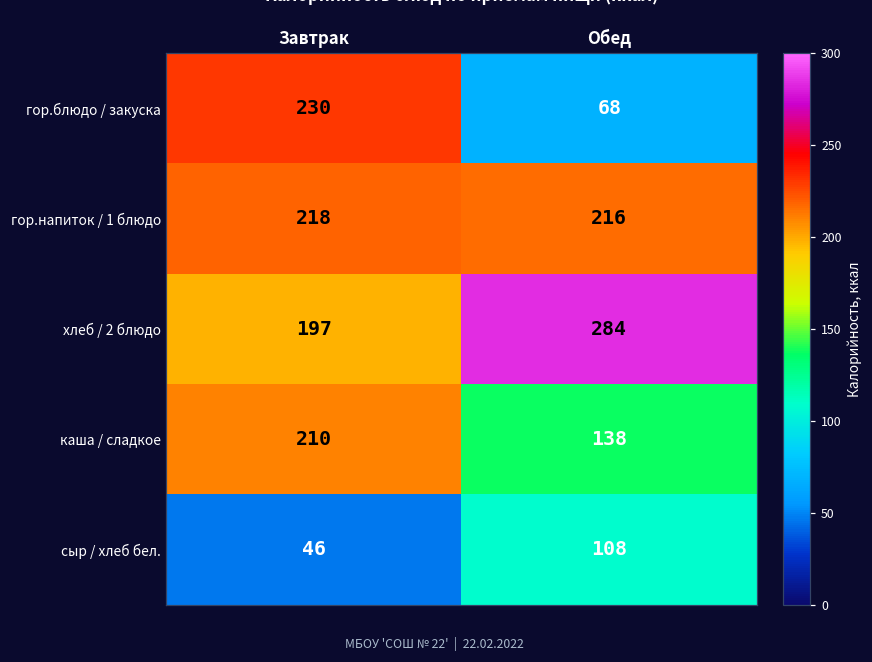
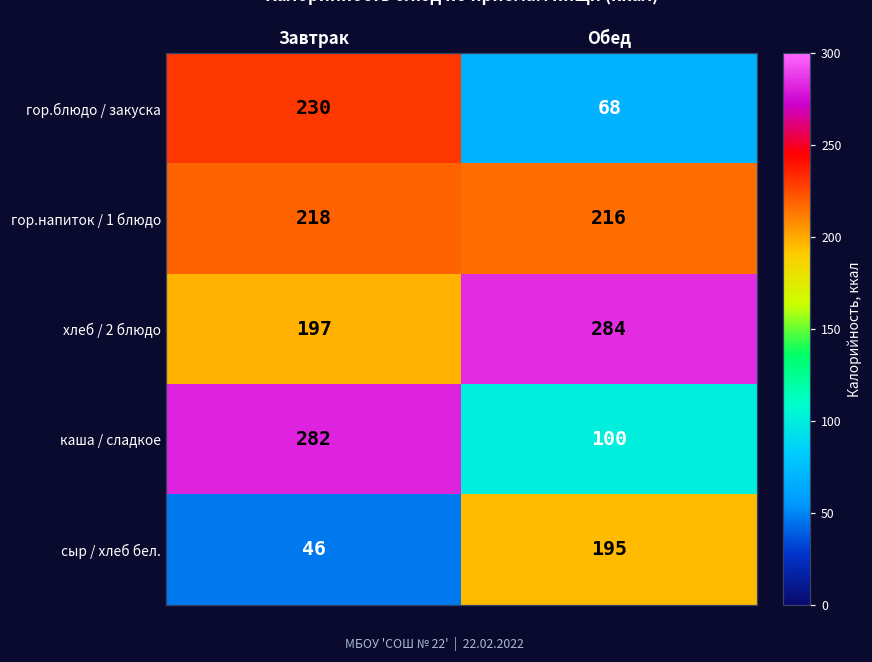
  {
    "гор.блюдо / закуска": {
      "Завтрак": 230,
      "Обед": 68
    },
    "гор.напиток / 1 блюдо": {
      "Завтрак": 218,
      "Обед": 216
    },
    "хлеб / 2 блюдо": {
      "Завтрак": 197,
      "Обед": 284
    },
    "каша / сладкое": {
-     "Завтрак": 210,
-     "Обед": 138
+     "Завтрак": 282,
+     "Обед": 100
    },
    "сыр / хлеб бел.": {
      "Завтрак": 46,
-     "Обед": 108
+     "Обед": 195
    }
  }
